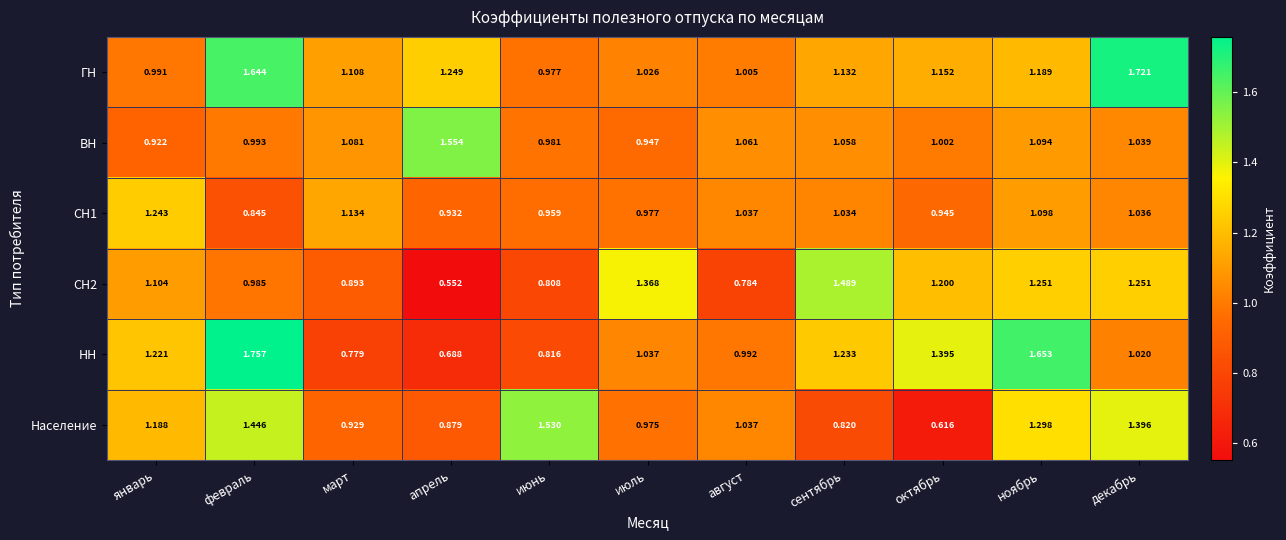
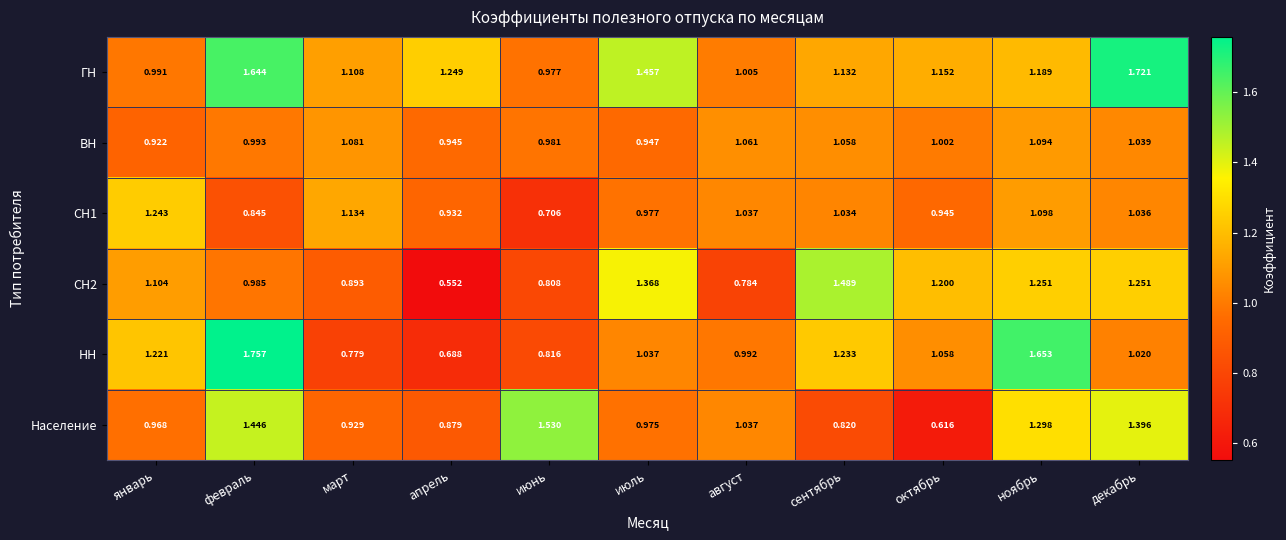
  {
    "ГН": {
      "январь": 0.991,
      "февраль": 1.644,
      "март": 1.108,
      "апрель": 1.249,
      "июнь": 0.977,
-     "июль": 1.026,
+     "июль": 1.457,
      "август": 1.005,
      "сентябрь": 1.132,
      "октябрь": 1.152,
      "ноябрь": 1.189,
      "декабрь": 1.721
    },
    "ВН": {
      "январь": 0.922,
      "февраль": 0.993,
      "март": 1.081,
-     "апрель": 1.554,
+     "апрель": 0.945,
      "июнь": 0.981,
      "июль": 0.947,
      "август": 1.061,
      "сентябрь": 1.058,
      "октябрь": 1.002,
      "ноябрь": 1.094,
      "декабрь": 1.039
    },
    "СН1": {
      "январь": 1.243,
      "февраль": 0.845,
      "март": 1.134,
      "апрель": 0.932,
-     "июнь": 0.959,
+     "июнь": 0.706,
      "июль": 0.977,
      "август": 1.037,
      "сентябрь": 1.034,
      "октябрь": 0.945,
      "ноябрь": 1.098,
      "декабрь": 1.036
    },
    "СН2": {
      "январь": 1.104,
      "февраль": 0.985,
      "март": 0.893,
      "апрель": 0.552,
      "июнь": 0.808,
      "июль": 1.368,
      "август": 0.784,
      "сентябрь": 1.489,
      "октябрь": 1.200,
      "ноябрь": 1.251,
      "декабрь": 1.251
    },
    "НН": {
      "январь": 1.221,
      "февраль": 1.757,
      "март": 0.779,
      "апрель": 0.688,
      "июнь": 0.816,
      "июль": 1.037,
      "август": 0.992,
      "сентябрь": 1.233,
-     "октябрь": 1.395,
+     "октябрь": 1.058,
      "ноябрь": 1.653,
      "декабрь": 1.020
    },
    "Население": {
-     "январь": 1.188,
+     "январь": 0.968,
      "февраль": 1.446,
      "март": 0.929,
      "апрель": 0.879,
      "июнь": 1.530,
      "июль": 0.975,
      "август": 1.037,
      "сентябрь": 0.820,
      "октябрь": 0.616,
      "ноябрь": 1.298,
      "декабрь": 1.396
    }
  }
